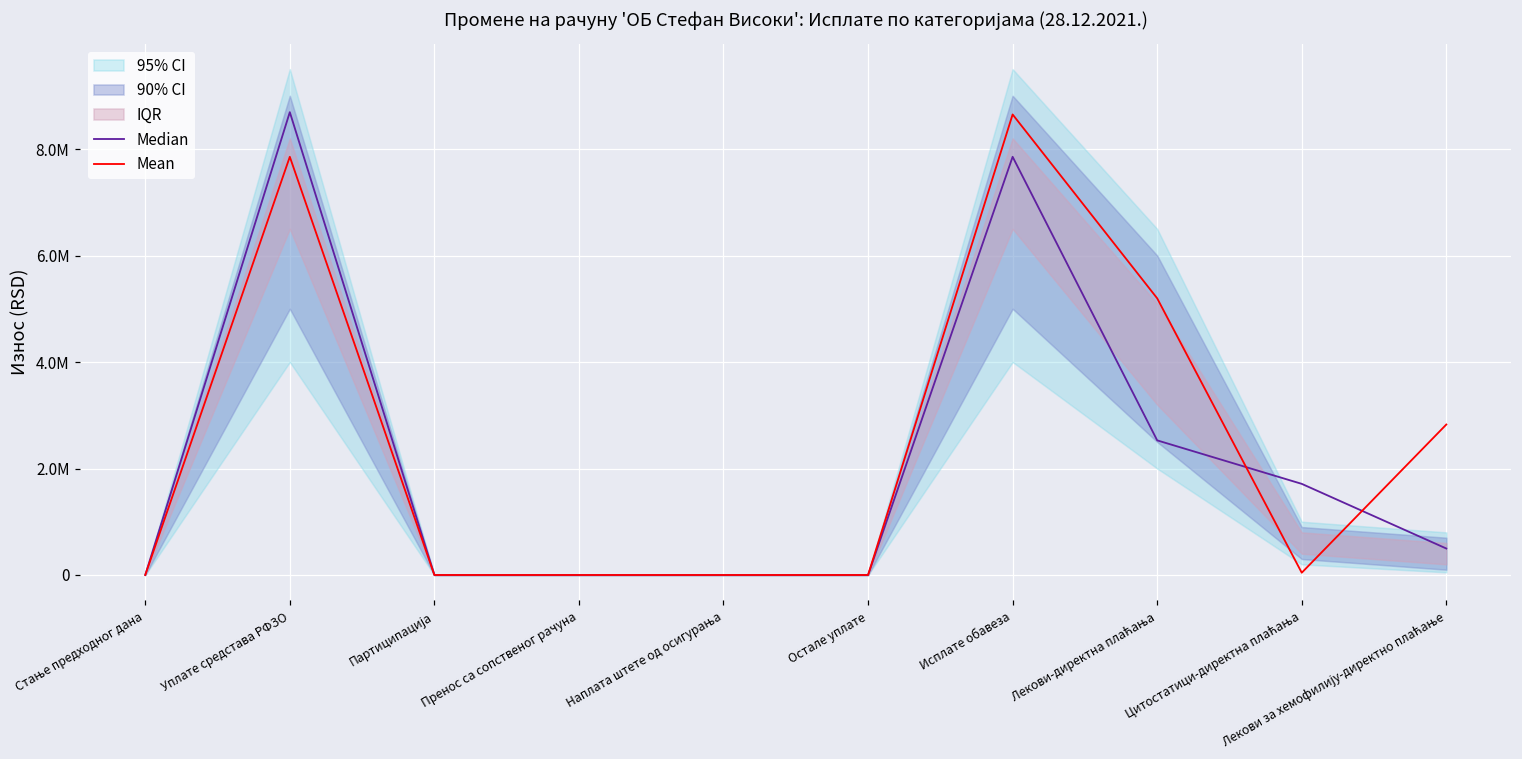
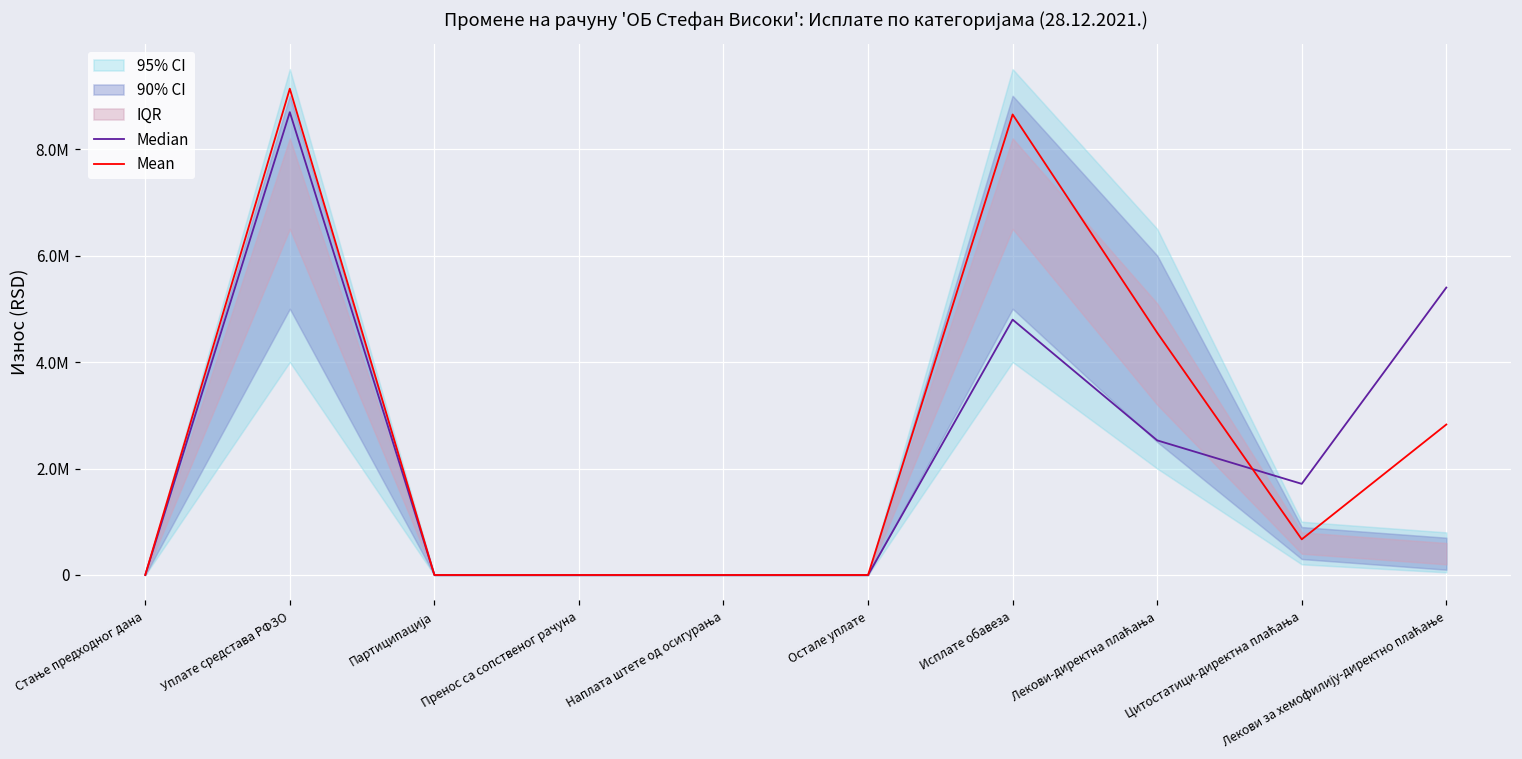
  {
    "Median": {
      "Уплате средстава РФЗО": 8700000,
-     "Исплате обавеза": 7900000,
+     "Исплате обавеза": 4800000,
      "Лекови-директна плаћања": 2500000,
      "Цитостатици-директна плаћања": 1700000,
-     "Лекови за хемофилију-директно плаћање": 500000
+     "Лекови за хемофилију-директно плаћање": 5400000
    },
    "Mean": {
-     "Уплате средстава РФЗО": 7900000,
+     "Уплате средстава РФЗО": 9100000,
      "Исплате обавеза": 8600000,
-     "Лекови-директна плаћања": 5200000,
-     "Цитостатици-директна плаћања": 0,
+     "Лекови-директна плаћања": 4600000,
+     "Цитостатици-директна плаћања": 700000,
      "Лекови за хемофилију-директно плаћање": 2800000
    }
  }
